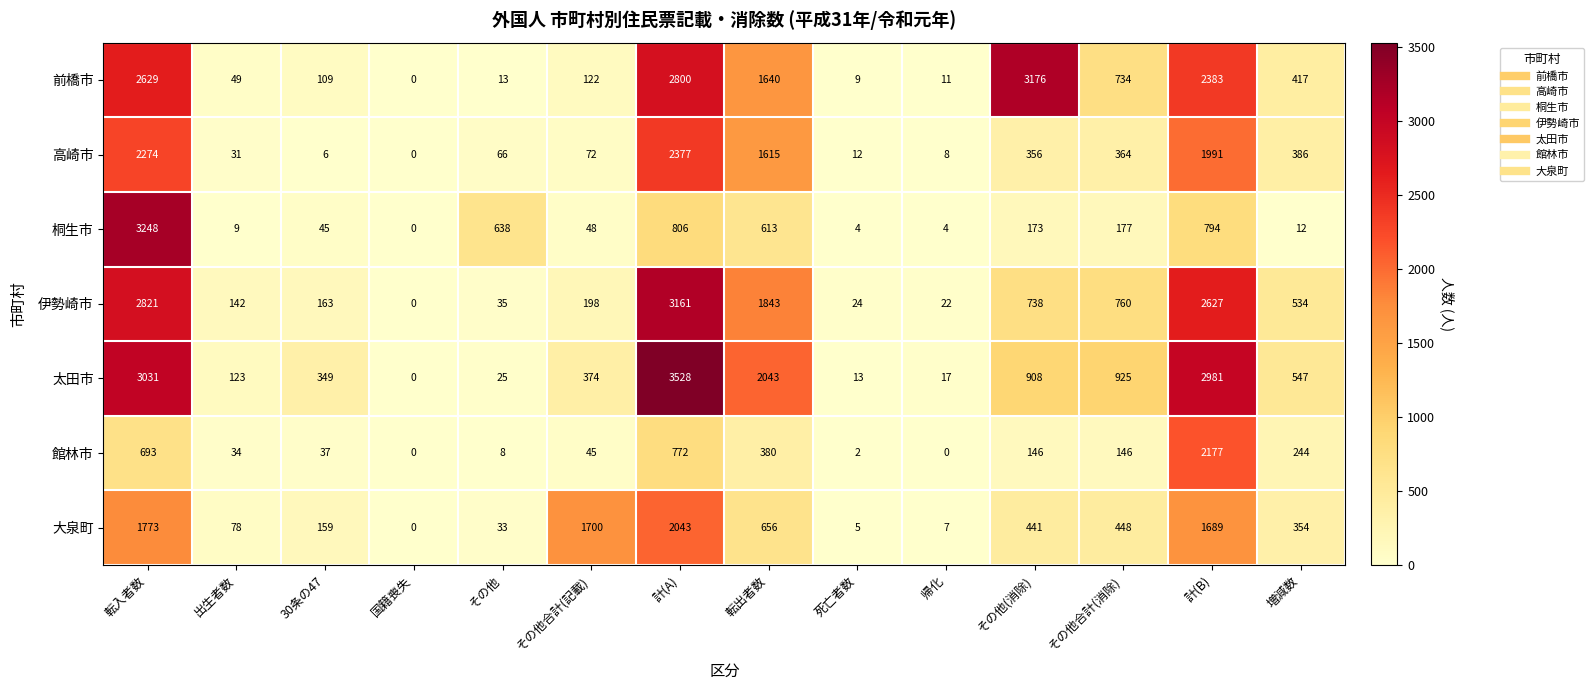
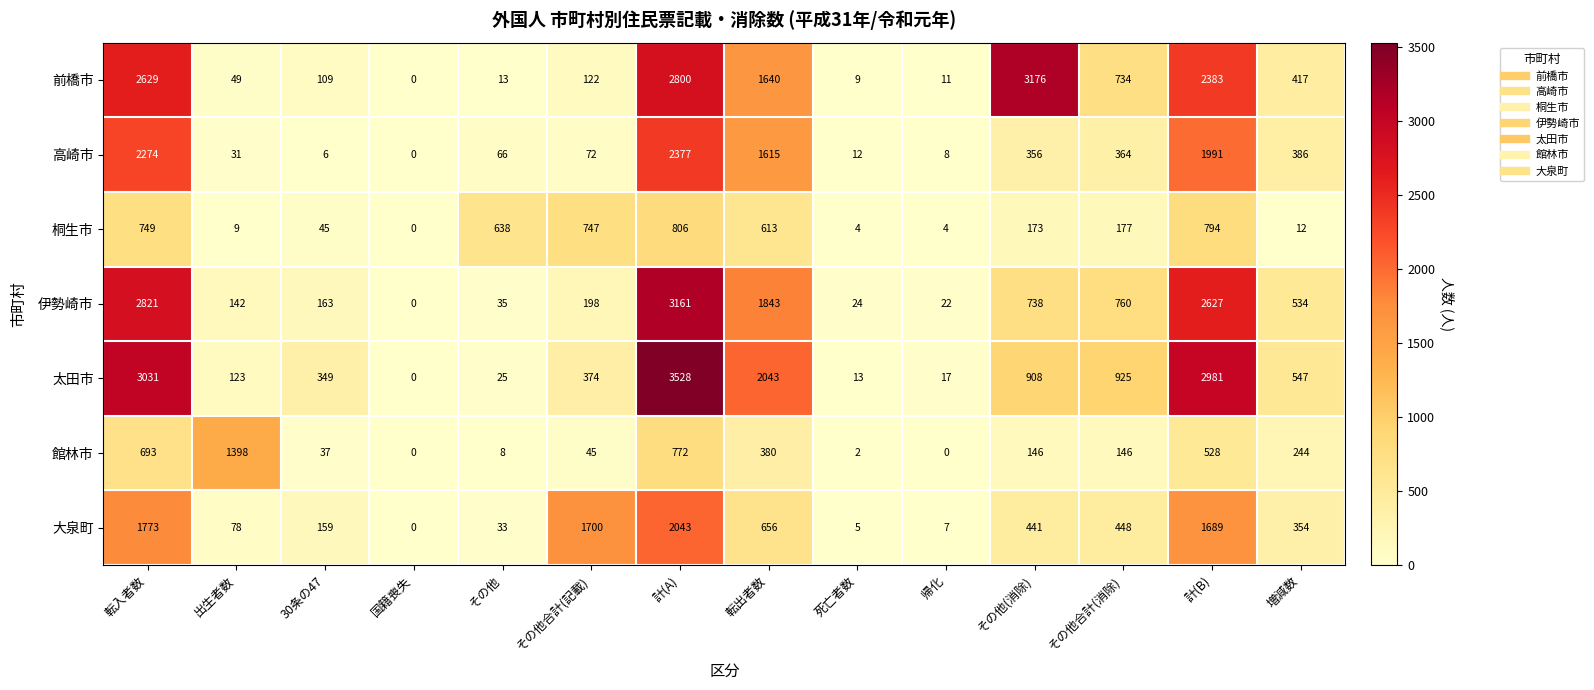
  {
    "前橋市": {
      "転入者数": 2629,
      "出生者数": 49,
      "30条の47": 109,
      "国籍喪失": 0,
      "その他": 13,
      "その他合計(記載)": 122,
      "計(A)": 2800,
      "転出者数": 1640,
      "死亡者数": 9,
      "帰化": 11,
      "その他(消除)": 3176,
      "その他合計(消除)": 734,
      "計(B)": 2383,
      "増減数": 417
    },
    "高崎市": {
      "転入者数": 2274,
      "出生者数": 31,
      "30条の47": 6,
      "国籍喪失": 0,
      "その他": 66,
      "その他合計(記載)": 72,
      "計(A)": 2377,
      "転出者数": 1615,
      "死亡者数": 12,
      "帰化": 8,
      "その他(消除)": 356,
      "その他合計(消除)": 364,
      "計(B)": 1991,
      "増減数": 386
    },
    "桐生市": {
-     "転入者数": 3248,
+     "転入者数": 749,
      "出生者数": 9,
      "30条の47": 45,
      "国籍喪失": 0,
      "その他": 638,
-     "その他合計(記載)": 48,
+     "その他合計(記載)": 747,
      "計(A)": 806,
      "転出者数": 613,
      "死亡者数": 4,
      "帰化": 4,
      "その他(消除)": 173,
      "その他合計(消除)": 177,
      "計(B)": 794,
      "増減数": 12
    },
    "伊勢崎市": {
      "転入者数": 2821,
      "出生者数": 142,
      "30条の47": 163,
      "国籍喪失": 0,
      "その他": 35,
      "その他合計(記載)": 198,
      "計(A)": 3161,
      "転出者数": 1843,
      "死亡者数": 24,
      "帰化": 22,
      "その他(消除)": 738,
      "その他合計(消除)": 760,
      "計(B)": 2627,
      "増減数": 534
    },
    "太田市": {
      "転入者数": 3031,
      "出生者数": 123,
      "30条の47": 349,
      "国籍喪失": 0,
      "その他": 25,
      "その他合計(記載)": 374,
      "計(A)": 3528,
      "転出者数": 2043,
      "死亡者数": 13,
      "帰化": 17,
      "その他(消除)": 908,
      "その他合計(消除)": 925,
      "計(B)": 2981,
      "増減数": 547
    },
    "館林市": {
      "転入者数": 693,
-     "出生者数": 34,
+     "出生者数": 1398,
      "30条の47": 37,
      "国籍喪失": 0,
      "その他": 8,
      "その他合計(記載)": 45,
      "計(A)": 772,
      "転出者数": 380,
      "死亡者数": 2,
      "帰化": 0,
      "その他(消除)": 146,
      "その他合計(消除)": 146,
-     "計(B)": 2177,
+     "計(B)": 528,
      "増減数": 244
    },
    "大泉町": {
      "転入者数": 1773,
      "出生者数": 78,
      "30条の47": 159,
      "国籍喪失": 0,
      "その他": 33,
      "その他合計(記載)": 1700,
      "計(A)": 2043,
      "転出者数": 656,
      "死亡者数": 5,
      "帰化": 7,
      "その他(消除)": 441,
      "その他合計(消除)": 448,
      "計(B)": 1689,
      "増減数": 354
    }
  }
